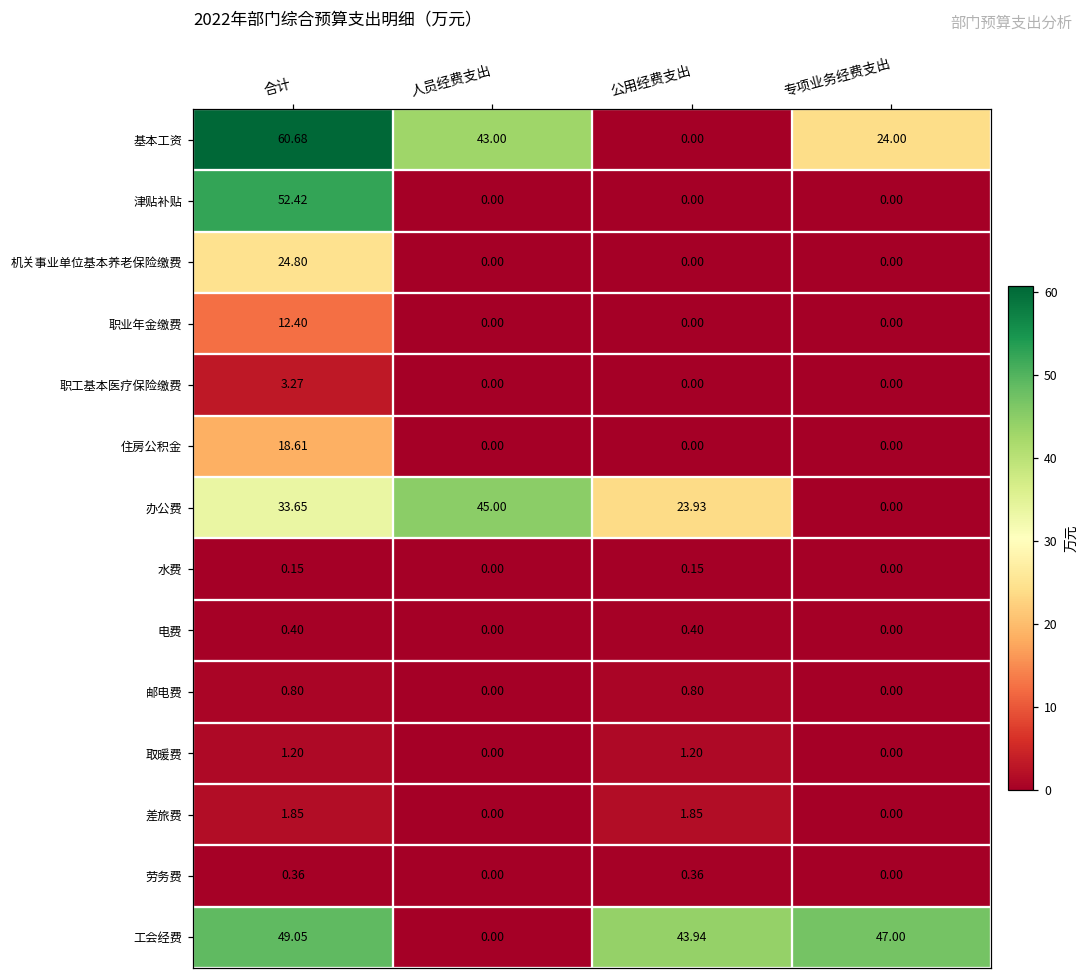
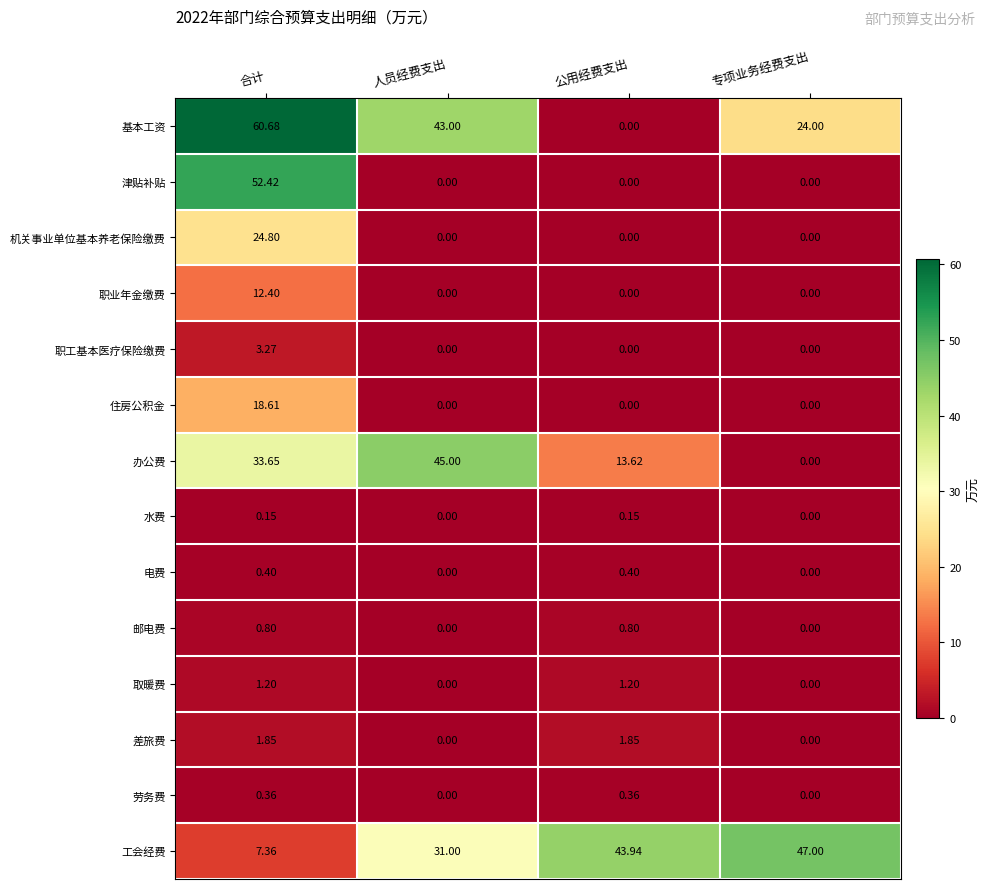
  {
    "基本工资": {
      "合计": 60.68,
      "人员经费支出": 43.00,
      "公用经费支出": 0.00,
      "专项业务经费支出": 24.00
    },
    "津贴补贴": {
      "合计": 52.42,
      "人员经费支出": 0.00,
      "公用经费支出": 0.00,
      "专项业务经费支出": 0.00
    },
    "机关事业单位基本养老保险缴费": {
      "合计": 24.80,
      "人员经费支出": 0.00,
      "公用经费支出": 0.00,
      "专项业务经费支出": 0.00
    },
    "职业年金缴费": {
      "合计": 12.40,
      "人员经费支出": 0.00,
      "公用经费支出": 0.00,
      "专项业务经费支出": 0.00
    },
    "职工基本医疗保险缴费": {
      "合计": 3.27,
      "人员经费支出": 0.00,
      "公用经费支出": 0.00,
      "专项业务经费支出": 0.00
    },
    "住房公积金": {
      "合计": 18.61,
      "人员经费支出": 0.00,
      "公用经费支出": 0.00,
      "专项业务经费支出": 0.00
    },
    "办公费": {
      "合计": 33.65,
      "人员经费支出": 45.00,
-     "公用经费支出": 23.93,
+     "公用经费支出": 13.62,
      "专项业务经费支出": 0.00
    },
    "水费": {
      "合计": 0.15,
      "人员经费支出": 0.00,
      "公用经费支出": 0.15,
      "专项业务经费支出": 0.00
    },
    "电费": {
      "合计": 0.40,
      "人员经费支出": 0.00,
      "公用经费支出": 0.40,
      "专项业务经费支出": 0.00
    },
    "邮电费": {
      "合计": 0.80,
      "人员经费支出": 0.00,
      "公用经费支出": 0.80,
      "专项业务经费支出": 0.00
    },
    "取暖费": {
      "合计": 1.20,
      "人员经费支出": 0.00,
      "公用经费支出": 1.20,
      "专项业务经费支出": 0.00
    },
    "差旅费": {
      "合计": 1.85,
      "人员经费支出": 0.00,
      "公用经费支出": 1.85,
      "专项业务经费支出": 0.00
    },
    "劳务费": {
      "合计": 0.36,
      "人员经费支出": 0.00,
      "公用经费支出": 0.36,
      "专项业务经费支出": 0.00
    },
    "工会经费": {
-     "合计": 49.05,
-     "人员经费支出": 0.00,
+     "合计": 7.36,
+     "人员经费支出": 31.00,
      "公用经费支出": 43.94,
      "专项业务经费支出": 47.00
    }
  }
